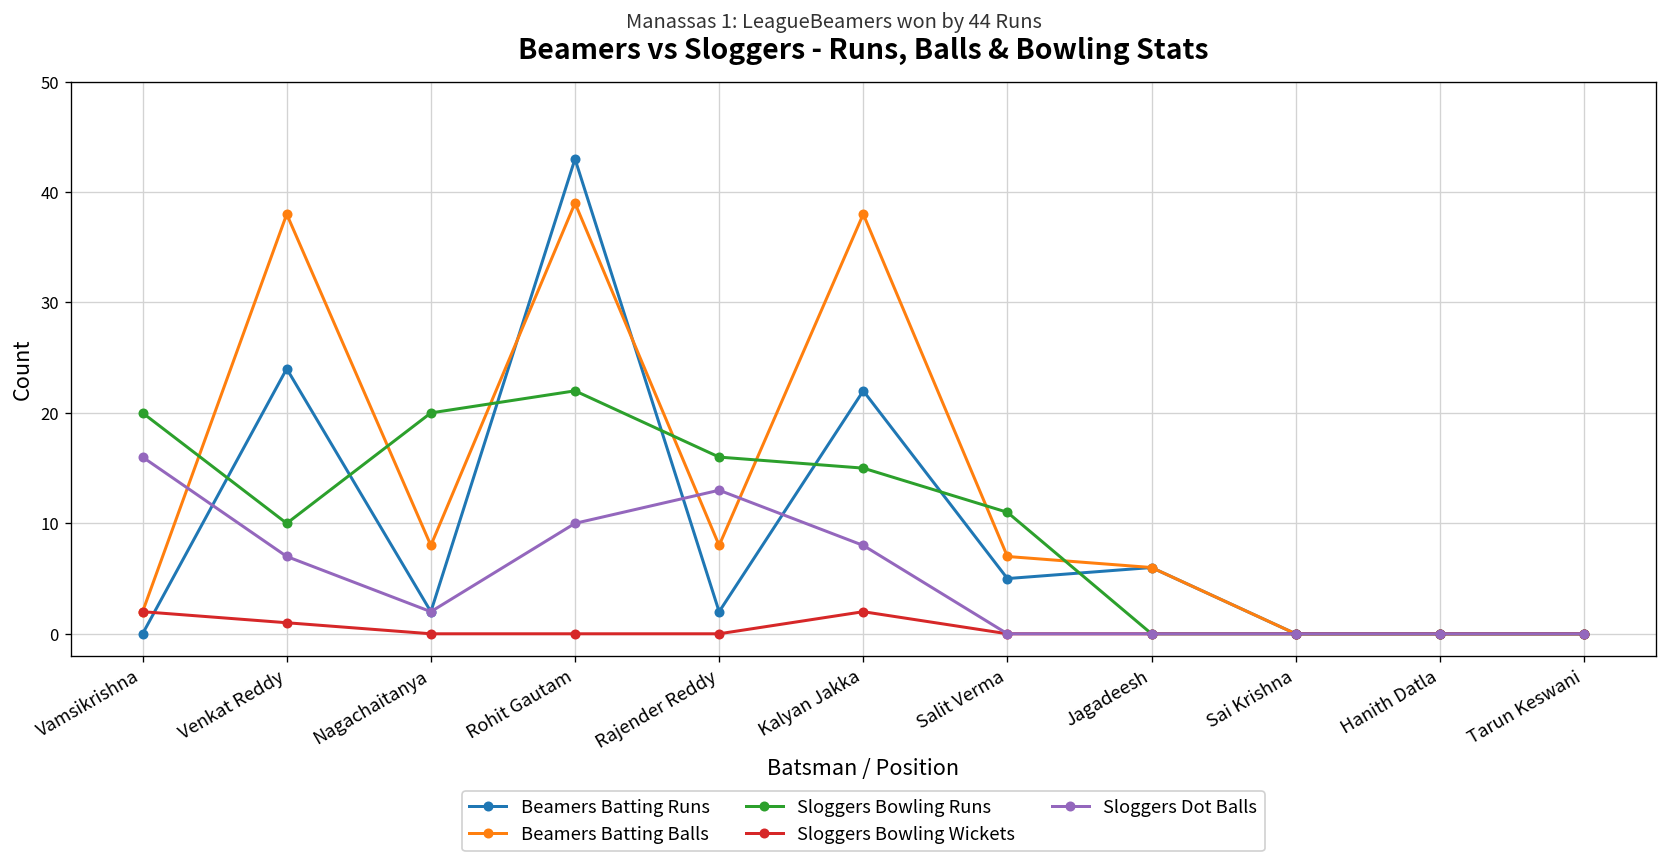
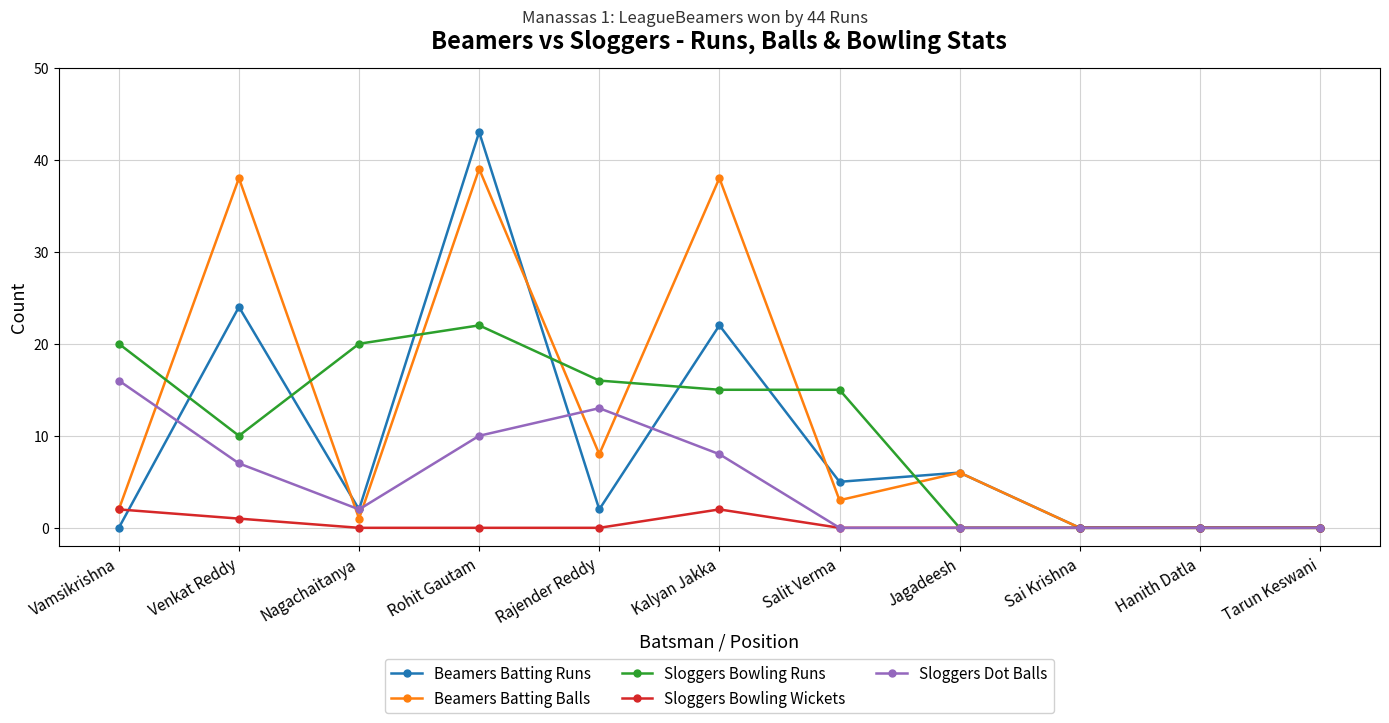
  {
    "Beamers Batting Runs": {
      "Vamsikrishna": 0,
      "Venkat Reddy": 24,
      "Rohit Gautam": 43,
      "Rajender Reddy": 2,
      "Kalyan Jakka": 22,
      "Salit Verma": 5
    },
    "Beamers Batting Balls": {
      "Venkat Reddy": 38,
-     "Nagachaitanya": 8,
+     "Nagachaitanya": 1,
      "Rohit Gautam": 39,
      "Rajender Reddy": 8,
      "Kalyan Jakka": 38,
-     "Salit Verma": 7
+     "Salit Verma": 3
    },
    "Sloggers Bowling Runs": {
      "Vamsikrishna": 20,
      "Venkat Reddy": 10,
      "Nagachaitanya": 20,
      "Rohit Gautam": 22,
      "Rajender Reddy": 16,
      "Kalyan Jakka": 15,
-     "Salit Verma": 11
+     "Salit Verma": 15
    },
    "Sloggers Bowling Wickets": {
      "Venkat Reddy": 1,
      "Nagachaitanya": 0,
      "Rohit Gautam": 0,
      "Rajender Reddy": 0,
      "Kalyan Jakka": 2
    },
    "Sloggers Dot Balls": {
      "Vamsikrishna": 16,
      "Venkat Reddy": 7,
      "Rohit Gautam": 10,
      "Rajender Reddy": 13,
      "Kalyan Jakka": 8
    }
  }
